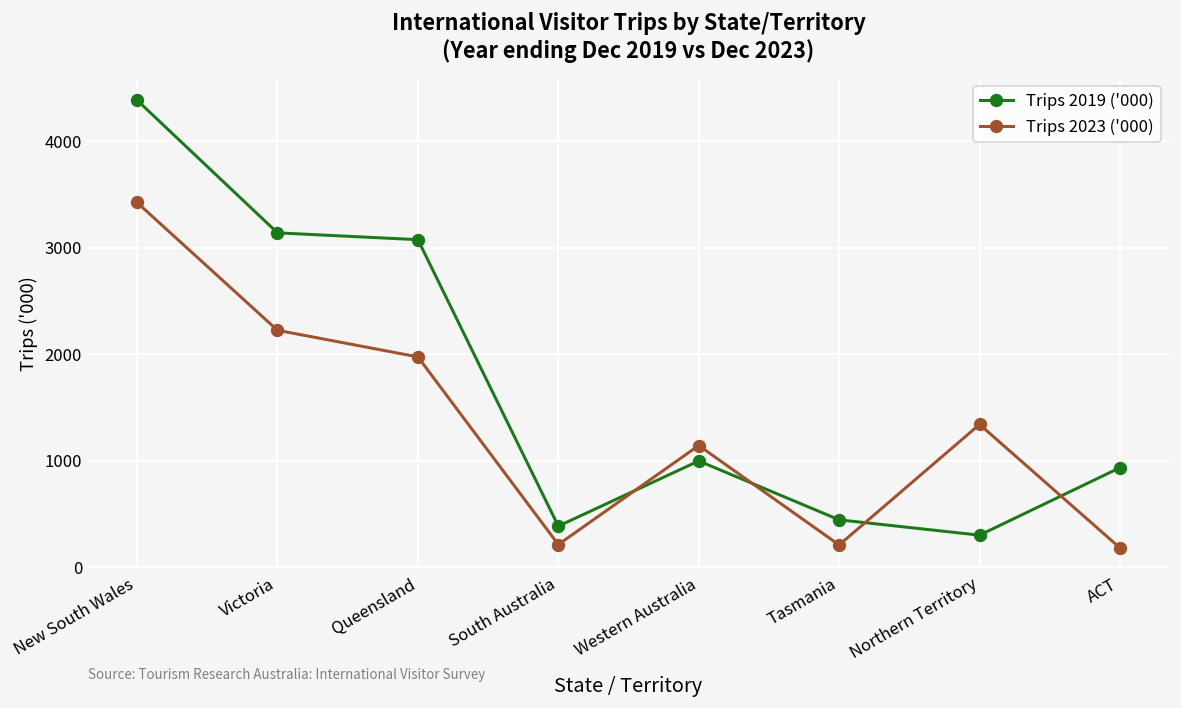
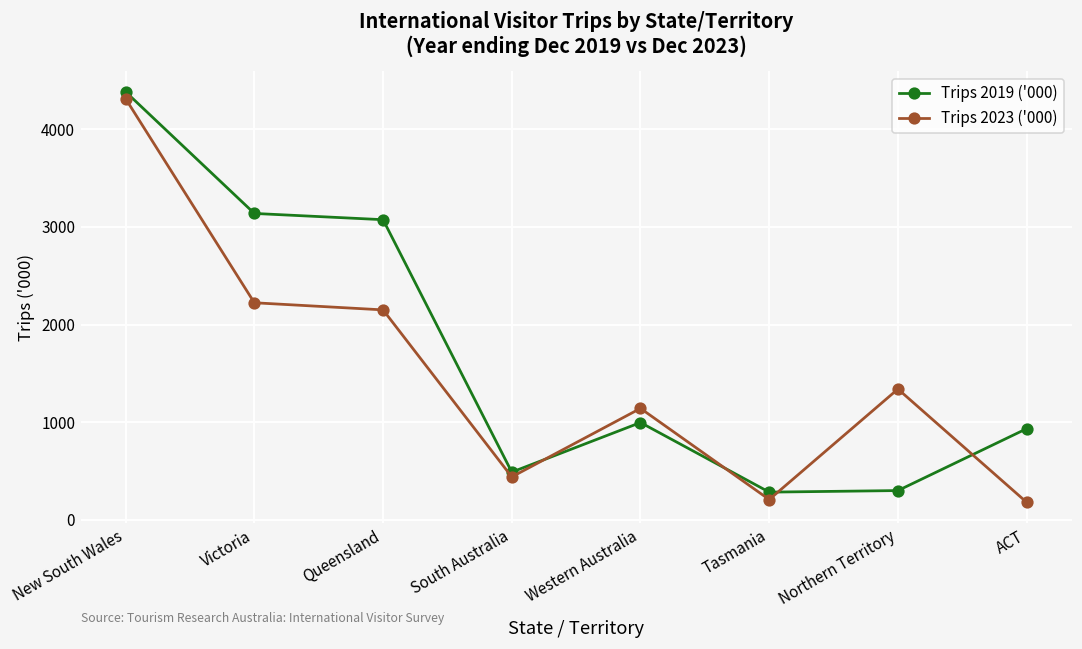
  {
    "Trips 2019 ('000)": {
      "New South Wales": 4400,
      "Victoria": 3100,
      "Queensland": 3100,
-     "South Australia": 400,
+     "South Australia": 500,
      "Western Australia": 1000,
-     "Tasmania": 400,
+     "Tasmania": 300,
      "Northern Territory": 300,
      "ACT": 900
    },
    "Trips 2023 ('000)": {
-     "New South Wales": 3400,
+     "New South Wales": 4300,
      "Victoria": 2200,
-     "Queensland": 2000,
-     "South Australia": 200,
+     "Queensland": 2200,
+     "South Australia": 400,
      "Western Australia": 1100,
      "Tasmania": 200,
      "Northern Territory": 1300,
      "ACT": 200
    }
  }
